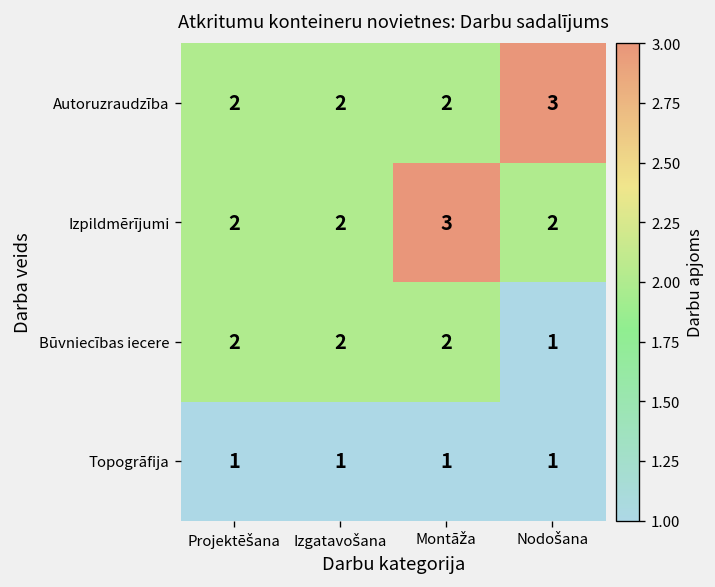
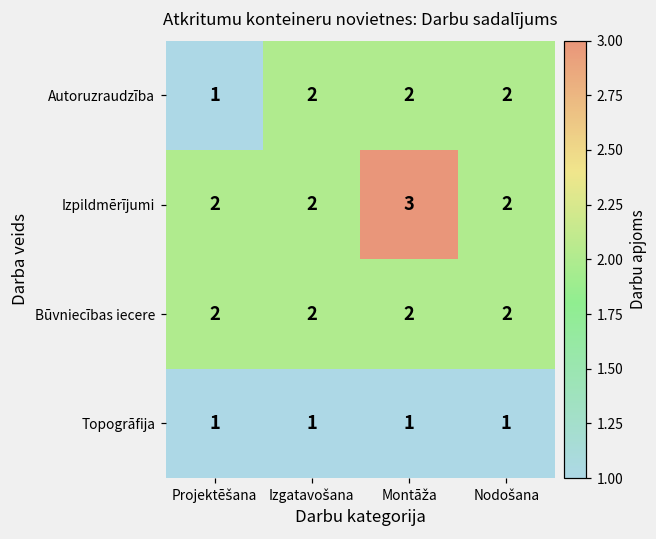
  {
    "Autoruzraudzība": {
-     "Projektēšana": 2,
+     "Projektēšana": 1,
      "Izgatavošana": 2,
      "Montāža": 2,
-     "Nodošana": 3
+     "Nodošana": 2
    },
    "Izpildmērījumi": {
      "Projektēšana": 2,
      "Izgatavošana": 2,
      "Montāža": 3,
      "Nodošana": 2
    },
    "Būvniecības iecere": {
      "Projektēšana": 2,
      "Izgatavošana": 2,
      "Montāža": 2,
-     "Nodošana": 1
+     "Nodošana": 2
    },
    "Topogrāfija": {
      "Projektēšana": 1,
      "Izgatavošana": 1,
      "Montāža": 1,
      "Nodošana": 1
    }
  }
